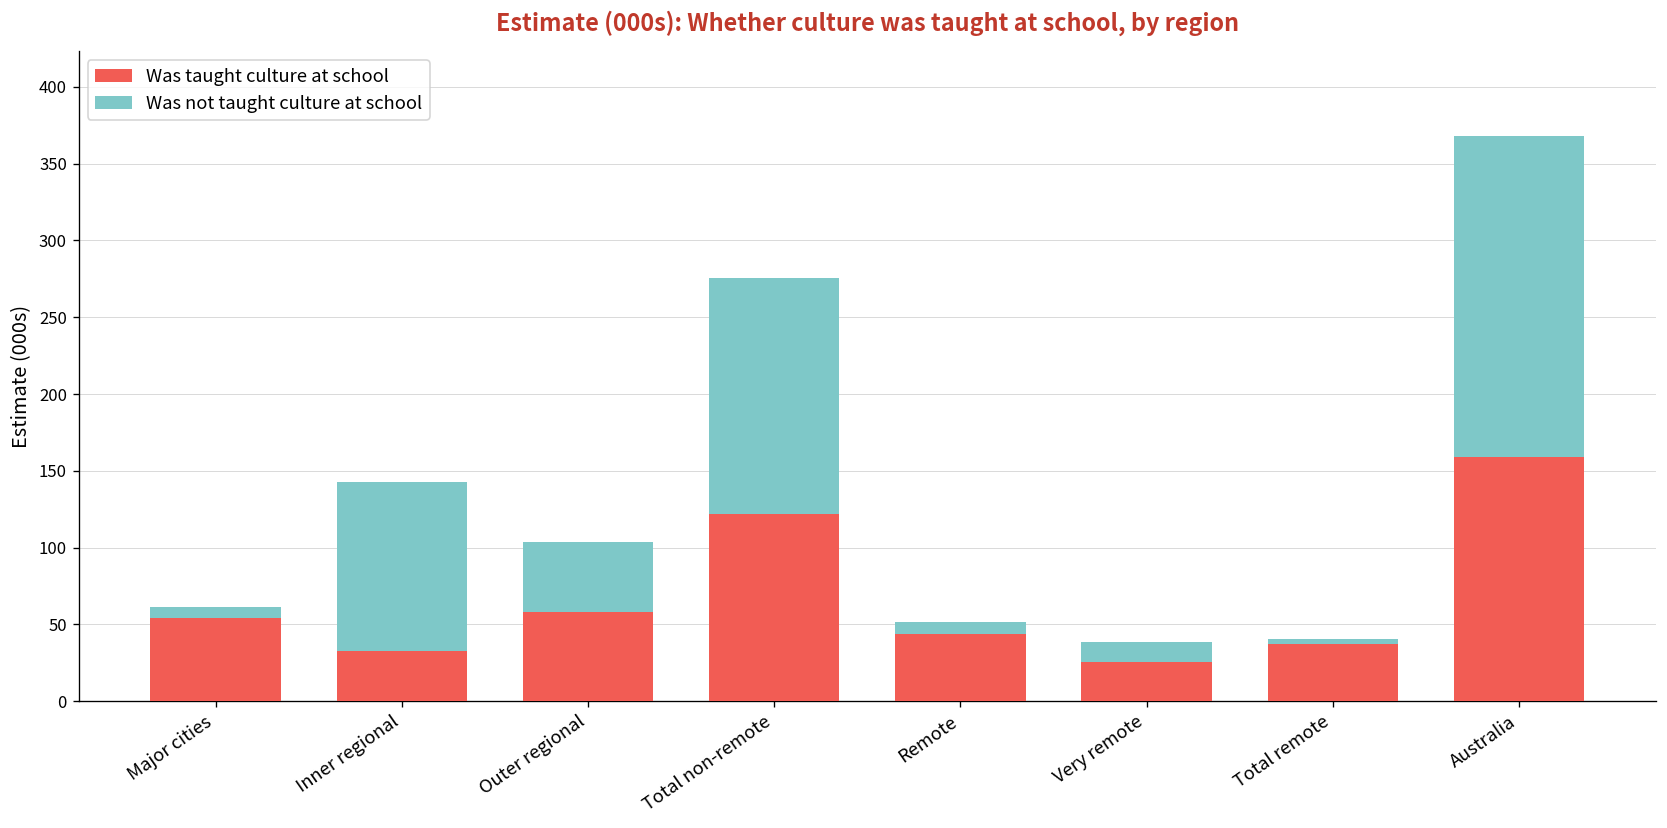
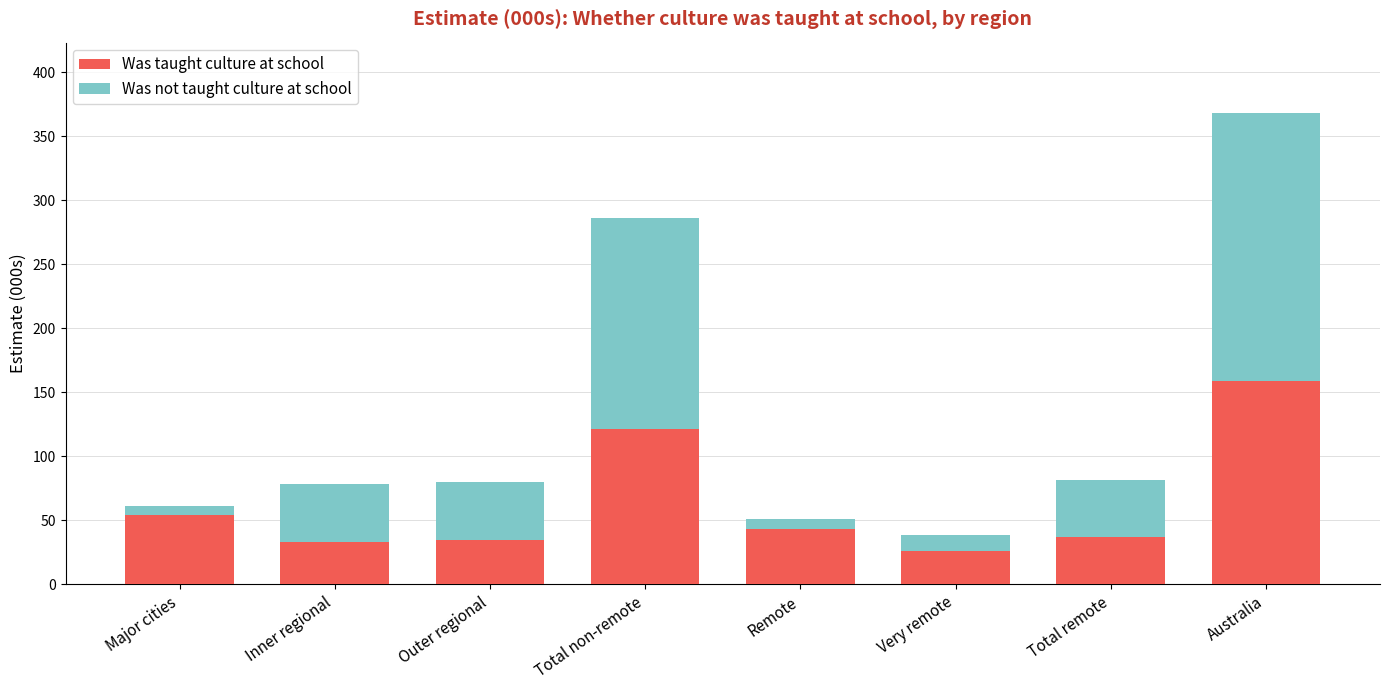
  {
    "Was taught culture at school": {
      "Major cities": 54,
      "Inner regional": 33,
-     "Outer regional": 58,
+     "Outer regional": 34,
      "Total non-remote": 122,
      "Remote": 44,
      "Very remote": 26,
      "Total remote": 37,
      "Australia": 159
    },
    "Was not taught culture at school": {
      "Major cities": 7,
-     "Inner regional": 110,
+     "Inner regional": 45,
      "Outer regional": 45,
-     "Total non-remote": 154,
+     "Total non-remote": 165,
      "Remote": 8,
      "Very remote": 13,
-     "Total remote": 3,
+     "Total remote": 45,
      "Australia": 209
    }
  }
